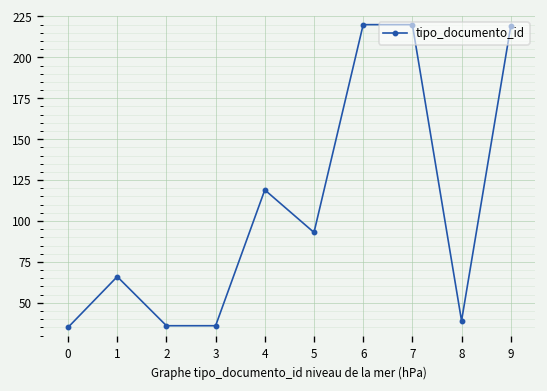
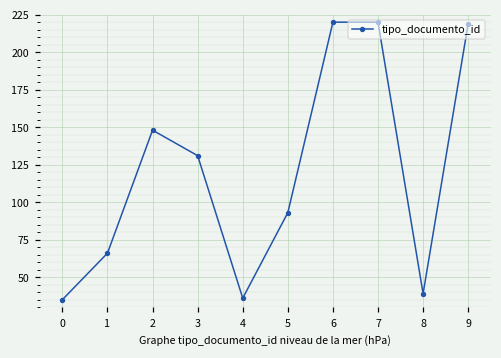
  {
    "0": 35,
    "1": 66,
-   "2": 36,
-   "3": 36,
-   "4": 119,
+   "2": 148,
+   "3": 131,
+   "4": 36,
    "5": 93,
    "6": 220,
    "8": 39
  }
